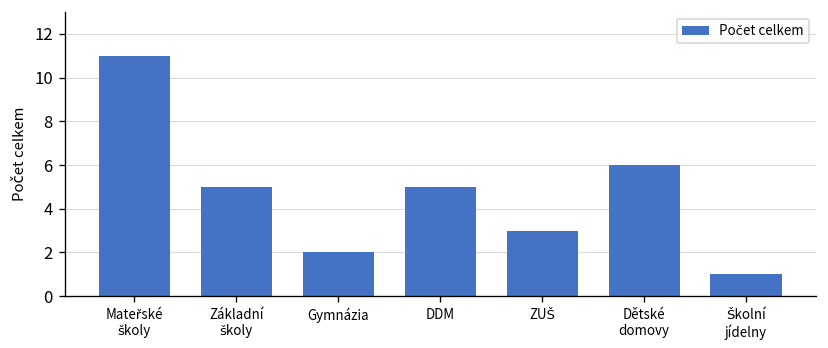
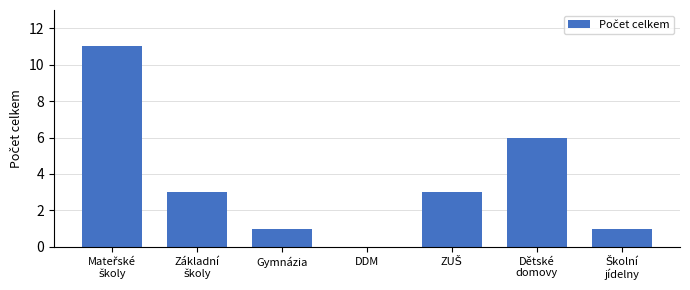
  {
    "Mateřské školy": 11,
-   "Základní školy": 5,
-   "Gymnázia": 2,
-   "DDM": 5,
+   "Základní školy": 3,
+   "Gymnázia": 1,
+   "DDM": 0,
    "ZUŠ": 3,
    "Dětské domovy": 6,
    "Školní jídelny": 1
  }
